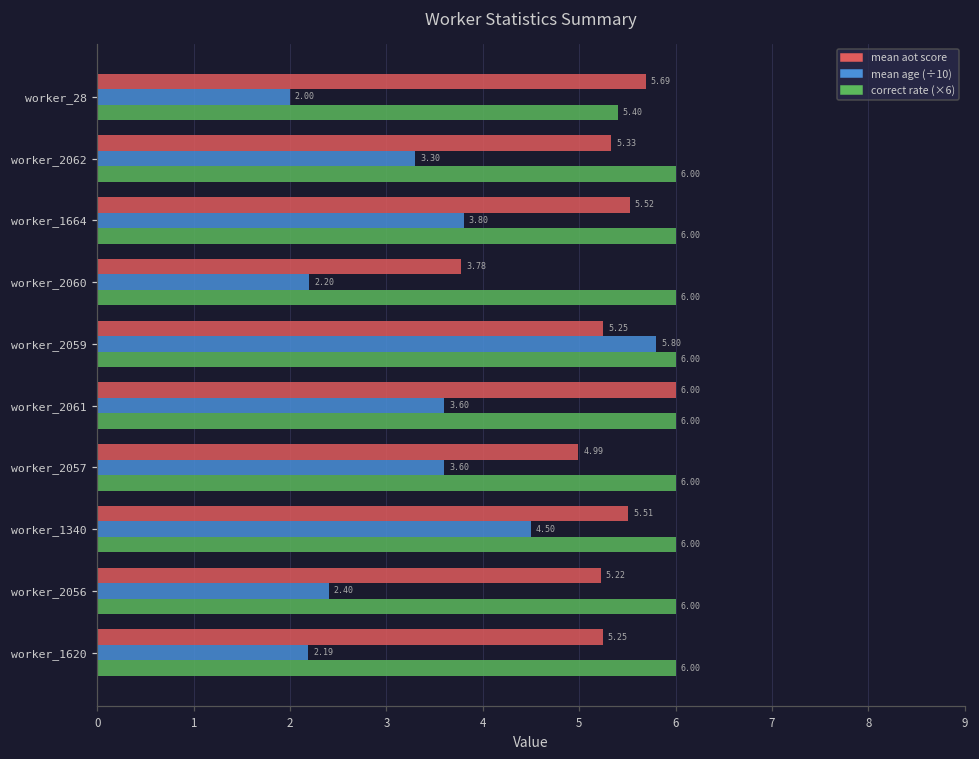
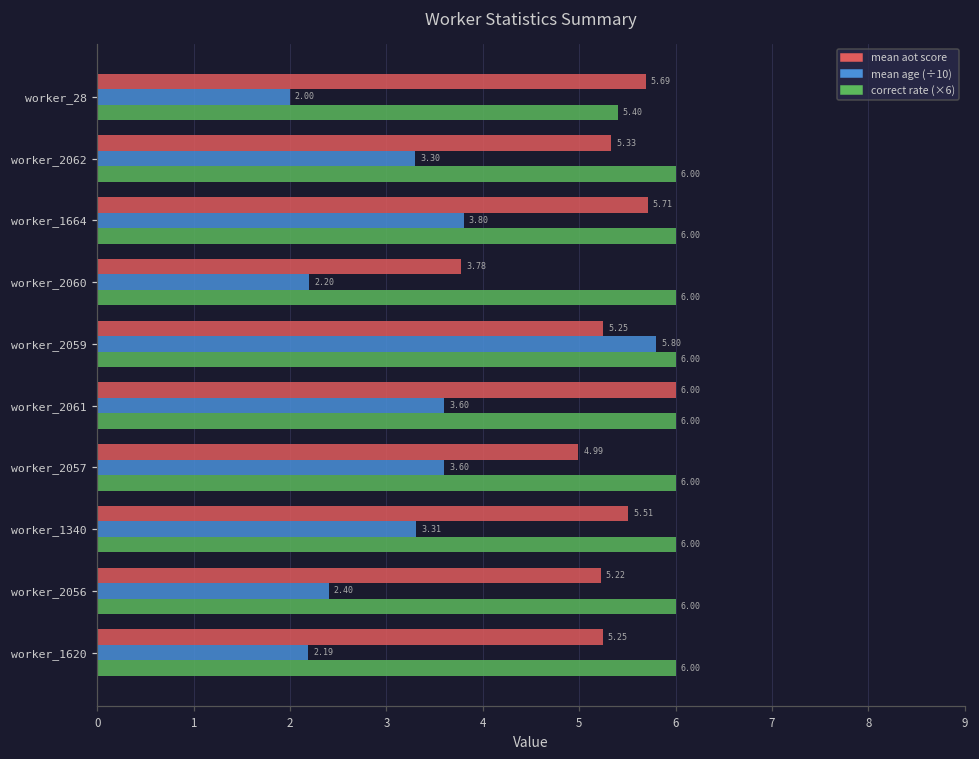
  {
    "mean aot score": {
      "worker_28": 5.69,
      "worker_2062": 5.33,
-     "worker_1664": 5.52,
+     "worker_1664": 5.71,
      "worker_2060": 3.78,
      "worker_2059": 5.25,
      "worker_2061": 6.00,
      "worker_2057": 4.99,
      "worker_1340": 5.51,
      "worker_2056": 5.22,
      "worker_1620": 5.25
    },
    "mean age (÷10)": {
      "worker_28": 2.00,
      "worker_2062": 3.30,
      "worker_1664": 3.80,
      "worker_2060": 2.20,
      "worker_2059": 5.80,
      "worker_2061": 3.60,
      "worker_2057": 3.60,
-     "worker_1340": 4.50,
+     "worker_1340": 3.31,
      "worker_2056": 2.40,
      "worker_1620": 2.19
    },
    "correct rate (×6)": {
      "worker_28": 5.40,
      "worker_2062": 6.00,
      "worker_1664": 6.00,
      "worker_2060": 6.00,
      "worker_2059": 6.00,
      "worker_2061": 6.00,
      "worker_2057": 6.00,
      "worker_1340": 6.00,
      "worker_2056": 6.00,
      "worker_1620": 6.00
    }
  }
